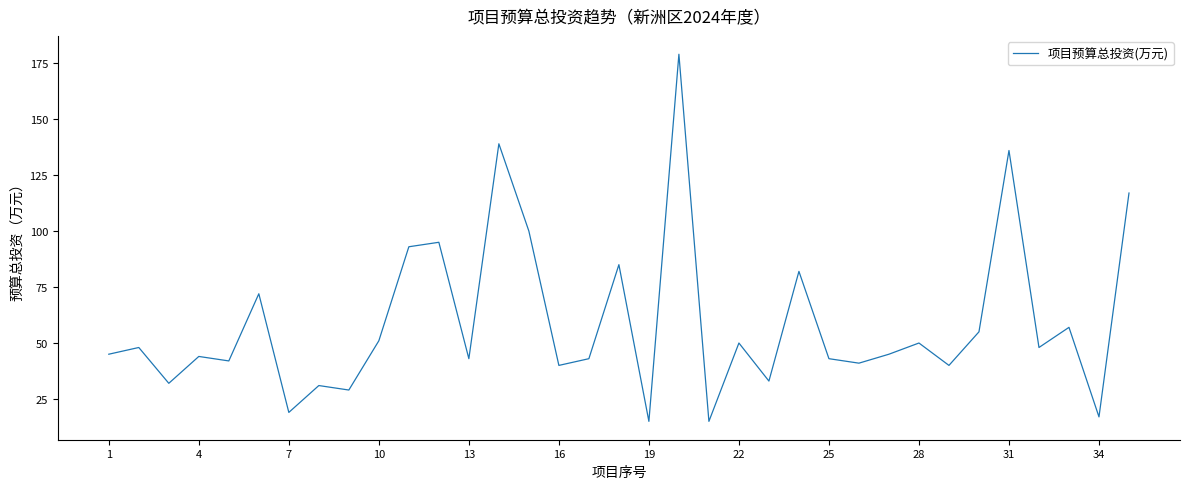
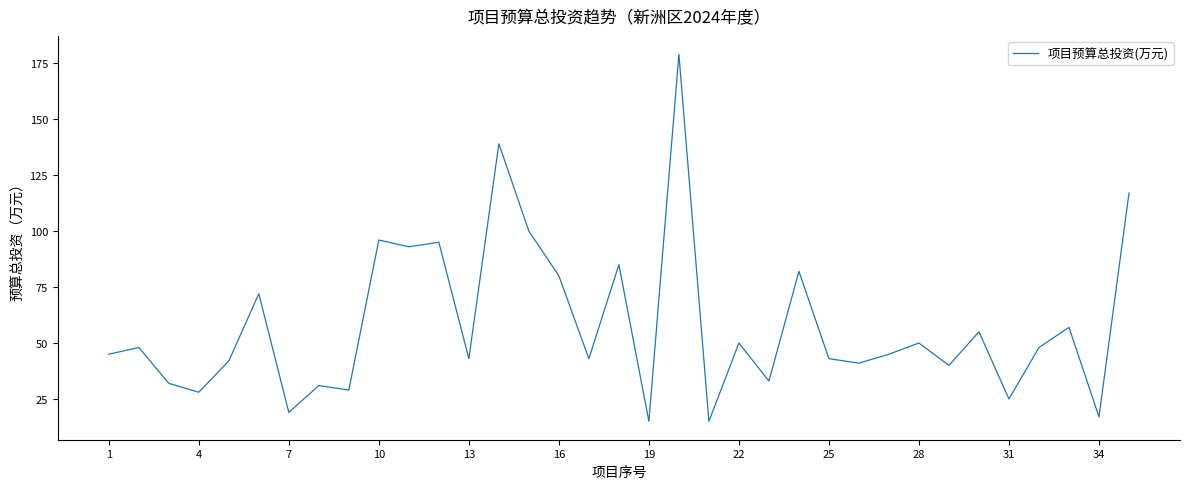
  {
    "1": 45,
-   "4": 44,
+   "4": 28,
    "7": 19,
-   "10": 51,
+   "10": 96,
    "13": 43,
-   "16": 40,
+   "16": 80,
    "19": 15,
    "22": 50,
    "25": 43,
    "28": 50,
-   "31": 136,
+   "31": 25,
    "34": 17
  }
